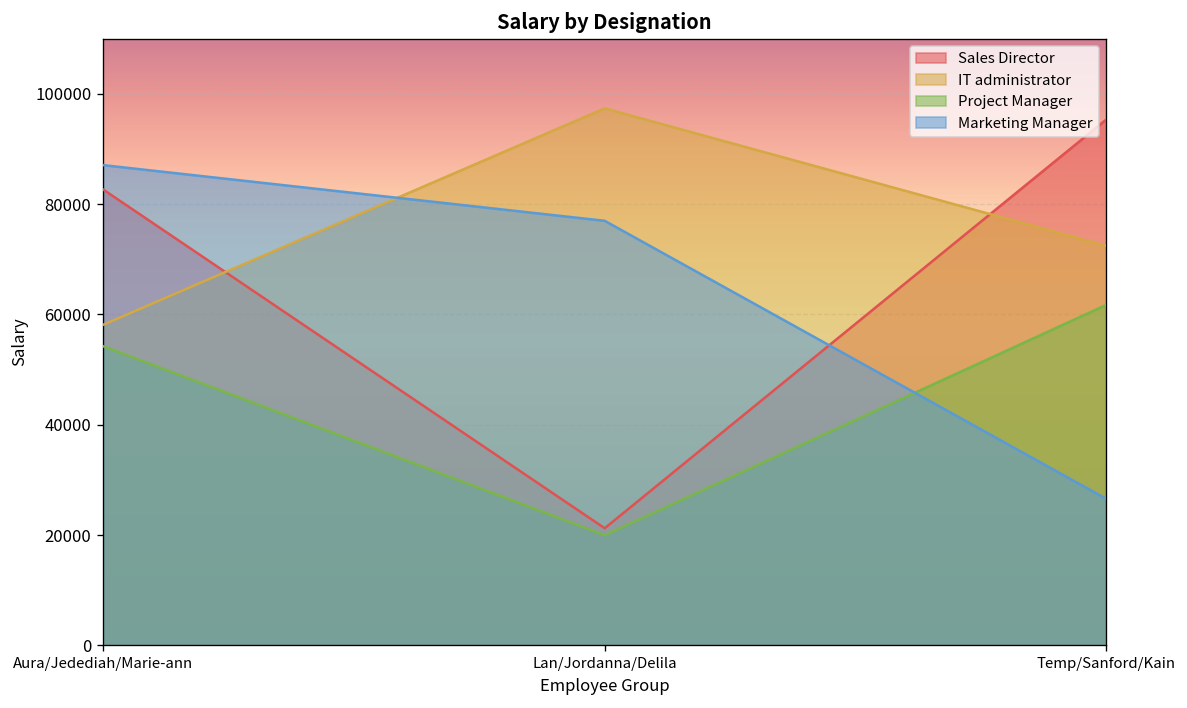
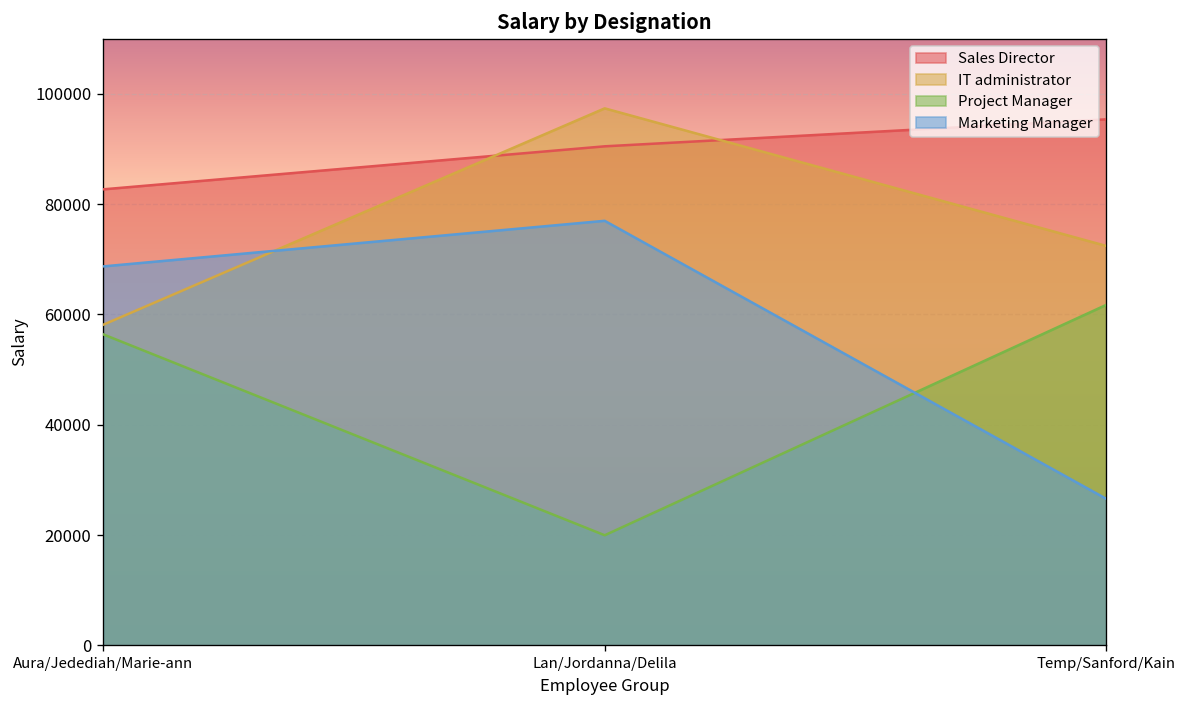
  {
    "Sales Director": {
      "Aura/Jedediah/Marie-ann": 83000,
-     "Lan/Jordanna/Delila": 21000,
+     "Lan/Jordanna/Delila": 90000,
      "Temp/Sanford/Kain": 95000
    },
    "IT administrator": {
      "Aura/Jedediah/Marie-ann": 58000,
      "Lan/Jordanna/Delila": 97000,
      "Temp/Sanford/Kain": 72000
    },
    "Project Manager": {
-     "Aura/Jedediah/Marie-ann": 54000,
+     "Aura/Jedediah/Marie-ann": 56000,
      "Lan/Jordanna/Delila": 20000,
      "Temp/Sanford/Kain": 62000
    },
    "Marketing Manager": {
-     "Aura/Jedediah/Marie-ann": 87000,
+     "Aura/Jedediah/Marie-ann": 69000,
      "Lan/Jordanna/Delila": 77000,
      "Temp/Sanford/Kain": 27000
    }
  }
